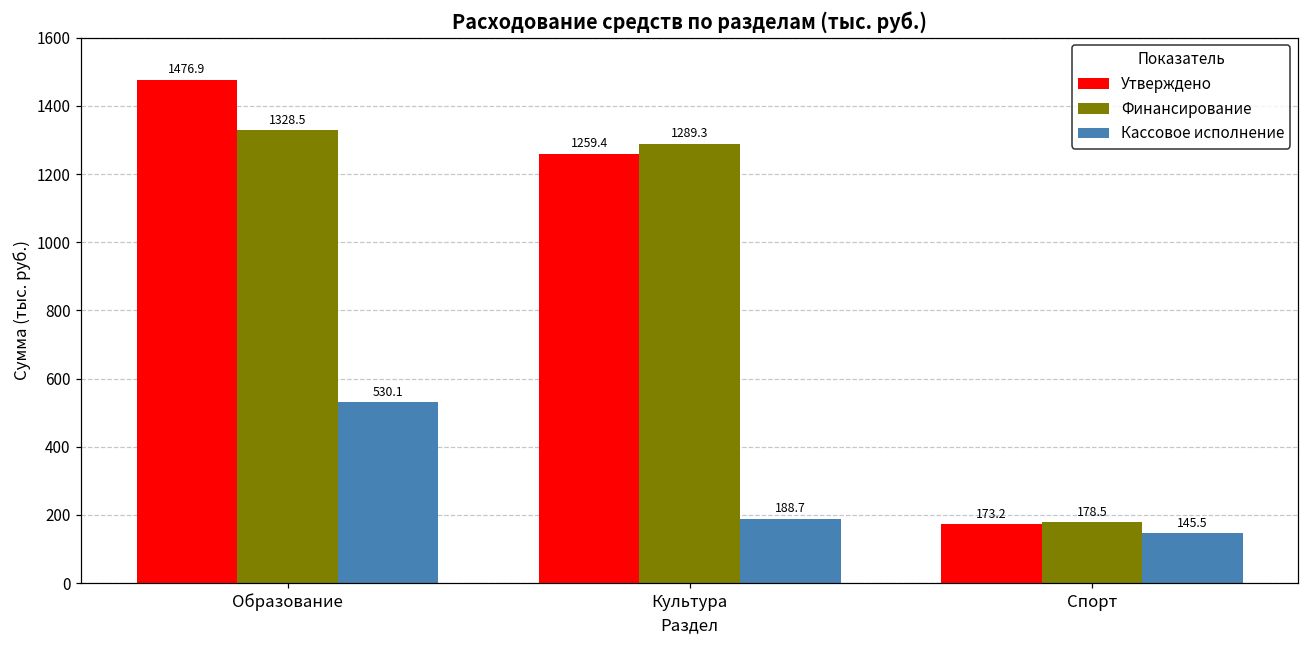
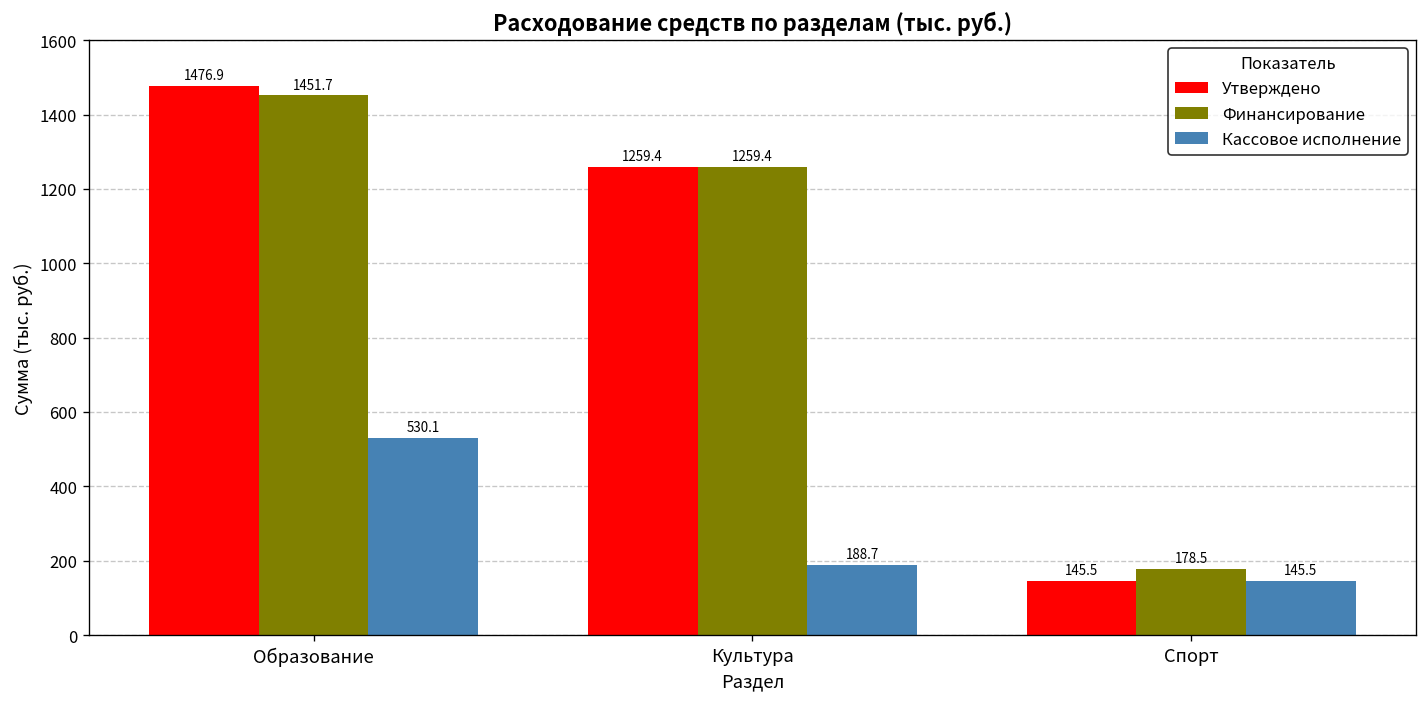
  {
    "Утверждено": {
      "Образование": 1476.9,
      "Культура": 1259.4,
-     "Спорт": 173.2
+     "Спорт": 145.5
    },
    "Финансирование": {
-     "Образование": 1328.5,
-     "Культура": 1289.3,
+     "Образование": 1451.7,
+     "Культура": 1259.4,
      "Спорт": 178.5
    },
    "Кассовое исполнение": {
      "Образование": 530.1,
      "Культура": 188.7,
      "Спорт": 145.5
    }
  }
